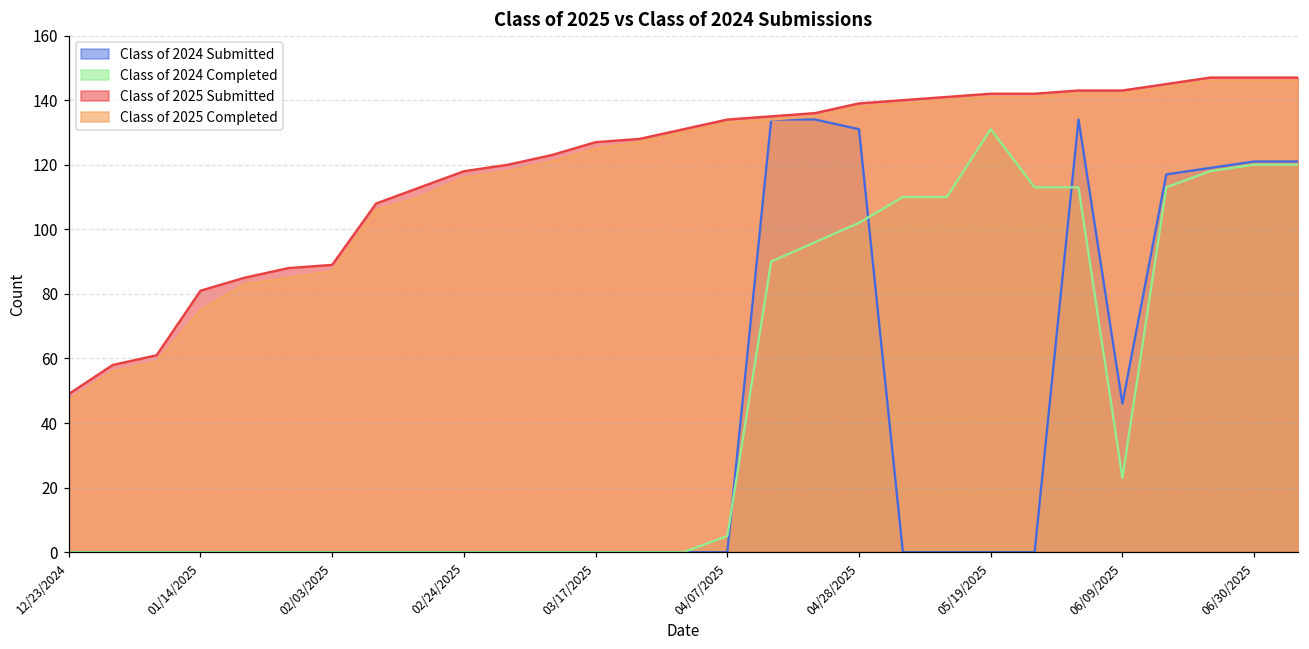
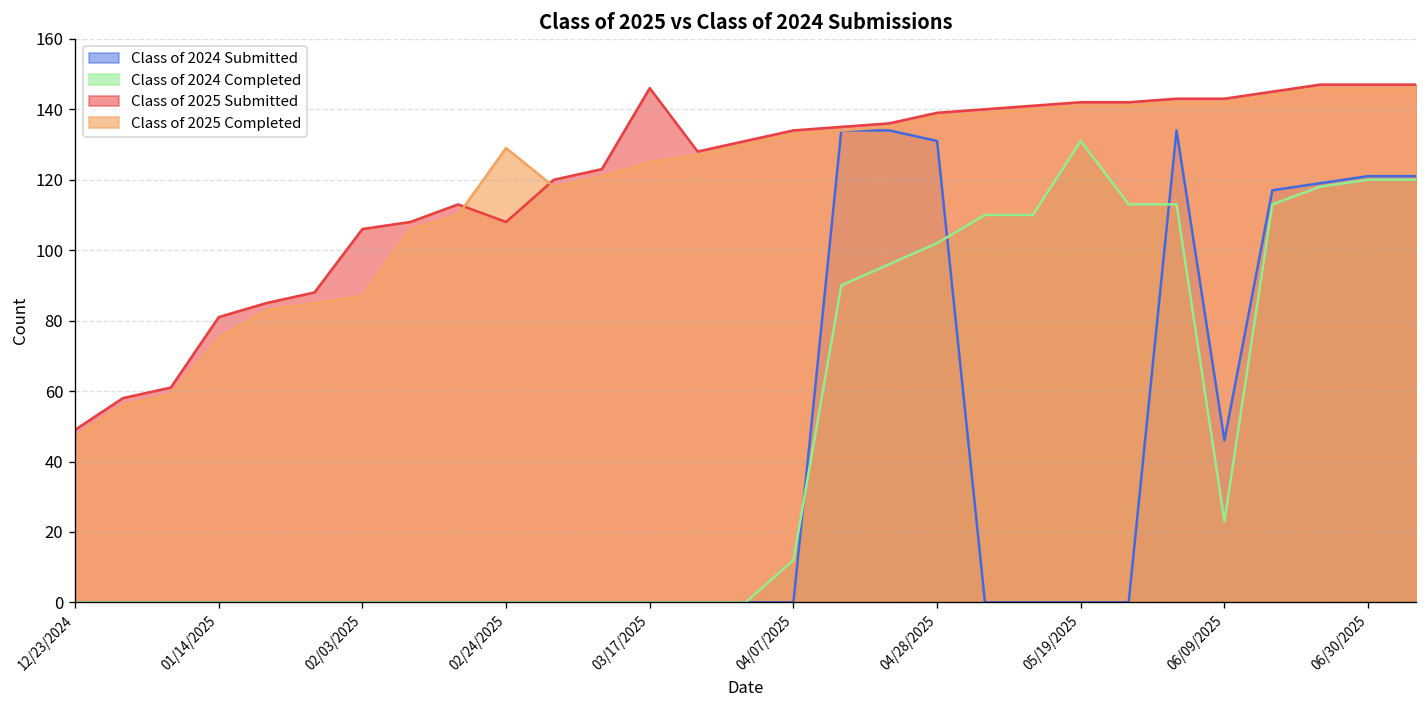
  {
    "Class of 2024 Submitted": {
      "04/07/2025": 0,
      "04/28/2025": 131,
      "05/19/2025": 0,
      "06/09/2025": 46,
      "06/30/2025": 121
    },
    "Class of 2024 Completed": {
-     "04/07/2025": 5,
+     "04/07/2025": 12,
      "04/28/2025": 102,
      "05/19/2025": 131,
      "06/09/2025": 23,
      "06/30/2025": 120
    },
    "Class of 2025 Submitted": {
      "12/23/2024": 49,
      "01/14/2025": 81,
-     "02/03/2025": 89,
-     "02/24/2025": 118,
-     "03/17/2025": 127,
+     "02/03/2025": 106,
+     "02/24/2025": 108,
+     "03/17/2025": 146,
      "04/07/2025": 134,
      "04/28/2025": 139,
      "05/19/2025": 142,
      "06/09/2025": 143,
      "06/30/2025": 147
    },
    "Class of 2025 Completed": {
      "12/23/2024": 47,
      "01/14/2025": 75,
      "02/03/2025": 87,
-     "02/24/2025": 116,
+     "02/24/2025": 129,
      "03/17/2025": 125,
      "04/07/2025": 133,
      "04/28/2025": 138,
      "05/19/2025": 141,
      "06/09/2025": 142,
      "06/30/2025": 146
    }
  }
